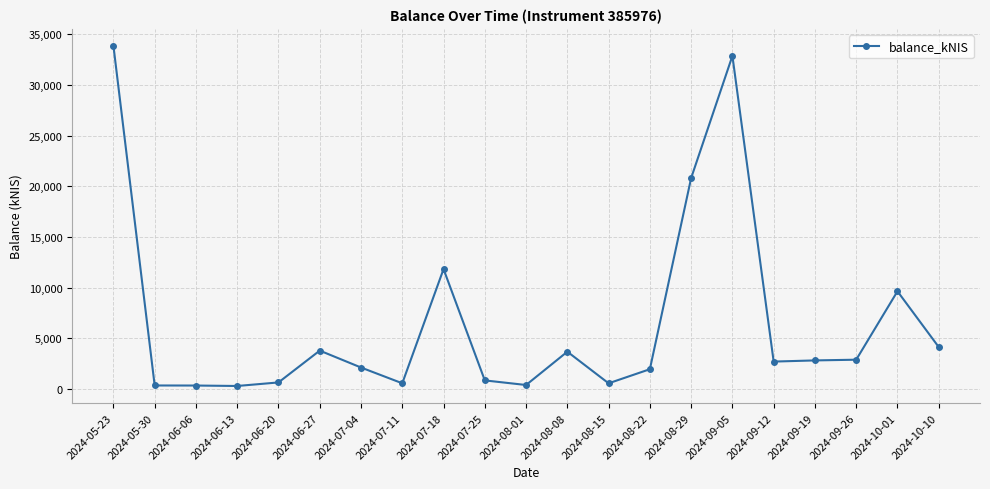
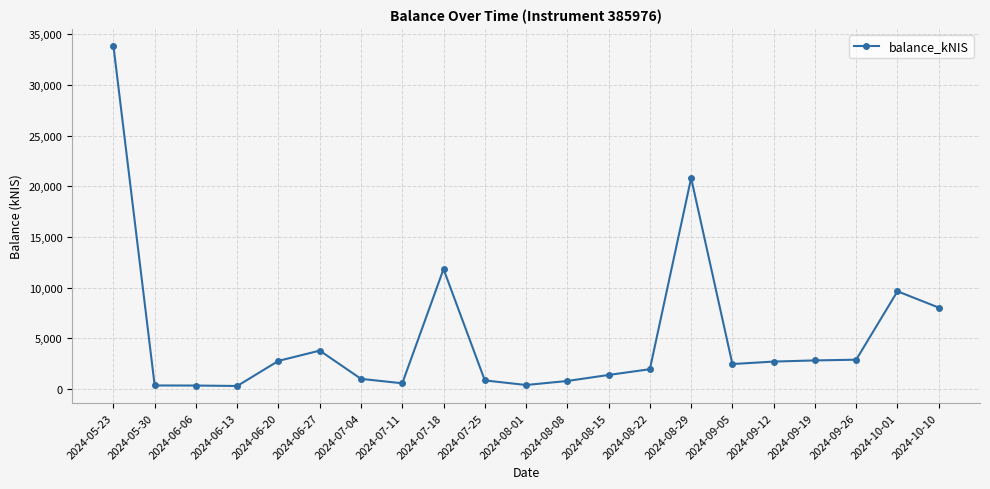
  {
    "2024-05-23": "33,900",
    "2024-05-30": "400",
    "2024-06-06": "400",
    "2024-06-13": "300",
-   "2024-06-20": "700",
+   "2024-06-20": "2,800",
    "2024-06-27": "3,800",
-   "2024-07-04": "2,100",
+   "2024-07-04": "1,000",
    "2024-07-11": "600",
    "2024-07-18": "11,800",
    "2024-07-25": "900",
    "2024-08-01": "400",
-   "2024-08-08": "3,700",
-   "2024-08-15": "600",
+   "2024-08-08": "800",
+   "2024-08-15": "1,400",
    "2024-08-22": "2,000",
    "2024-08-29": "20,800",
-   "2024-09-05": "32,900",
+   "2024-09-05": "2,500",
    "2024-09-12": "2,700",
    "2024-09-19": "2,800",
    "2024-09-26": "2,900",
    "2024-10-01": "9,600",
-   "2024-10-10": "4,100"
+   "2024-10-10": "8,000"
  }
